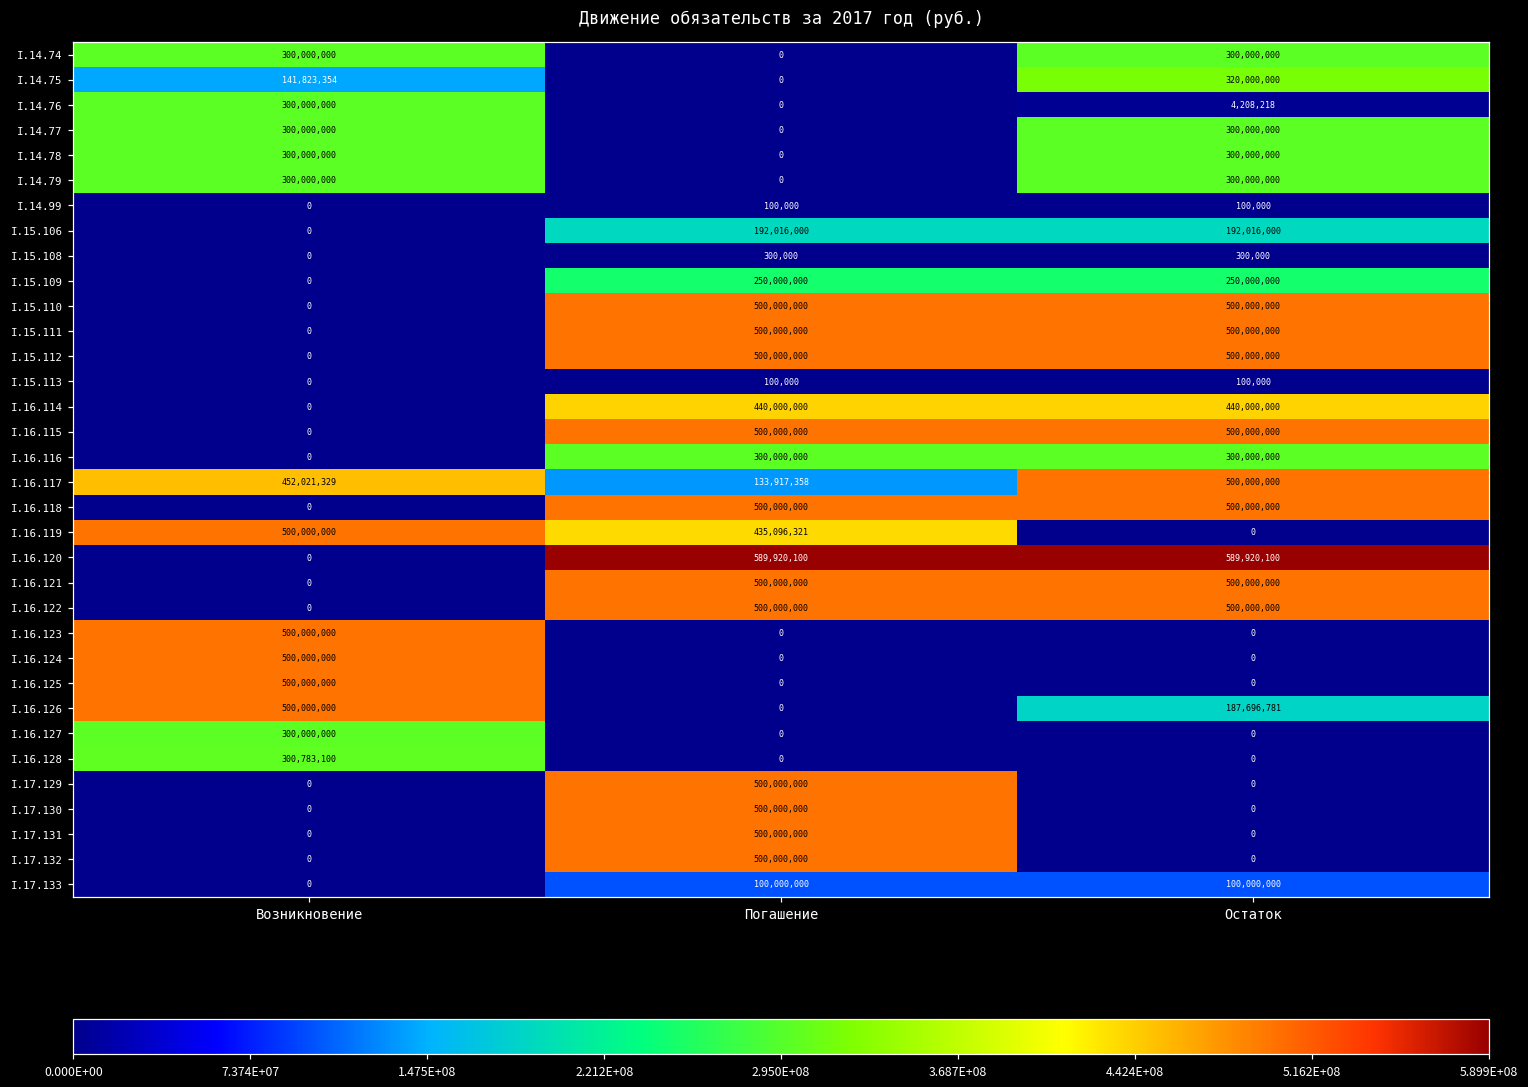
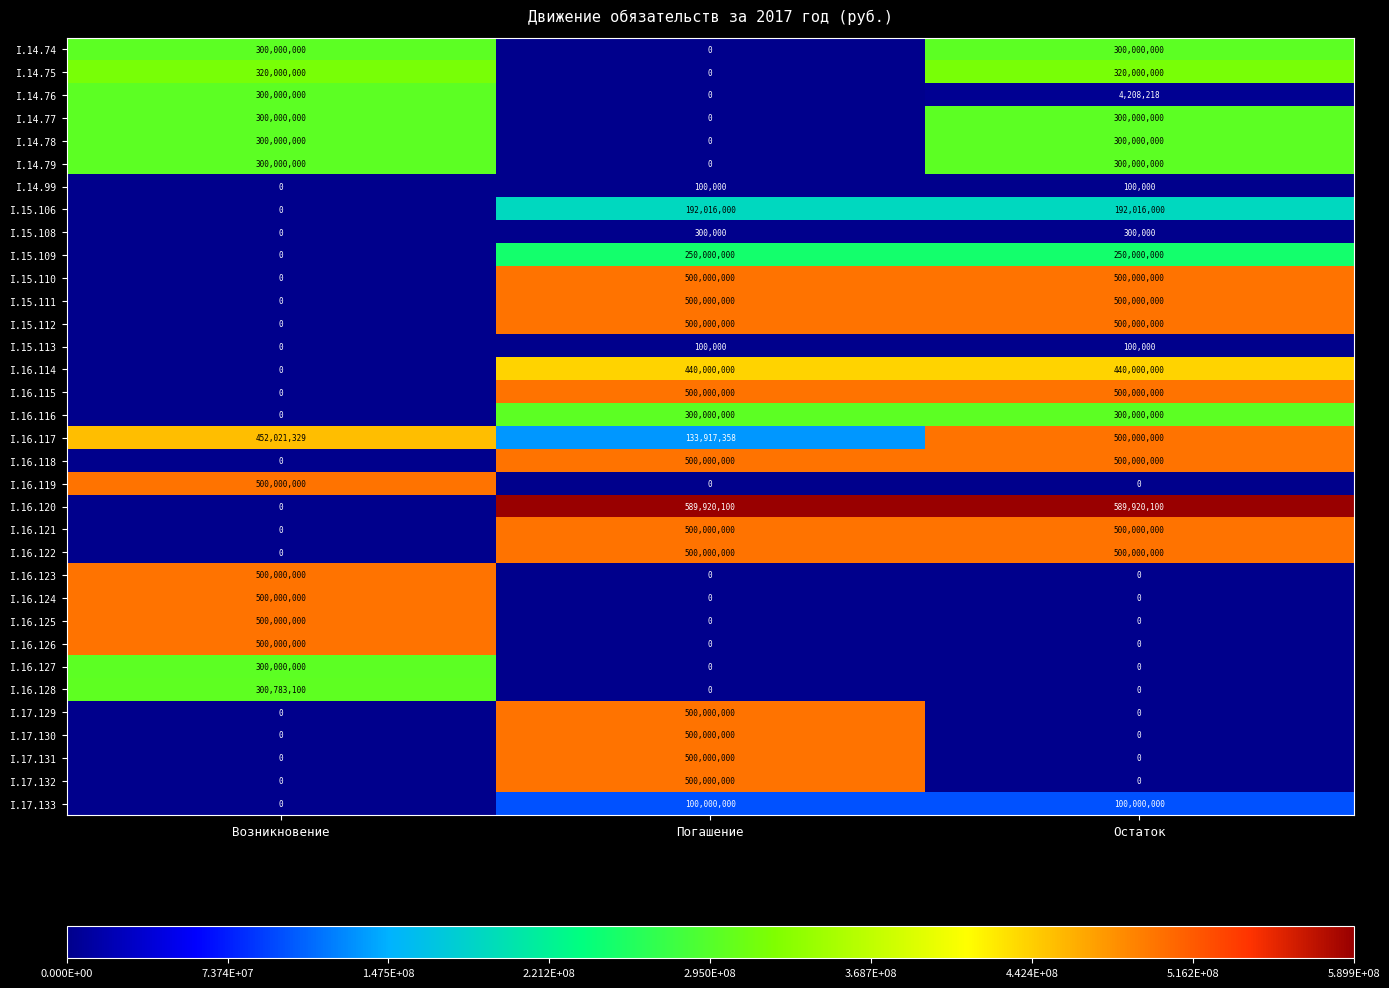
  {
    "I.14.74": {
      "Возникновение": "300,000,000",
      "Погашение": "0",
      "Остаток": "300,000,000"
    },
    "I.14.75": {
-     "Возникновение": "141,823,354",
+     "Возникновение": "320,000,000",
      "Погашение": "0",
      "Остаток": "320,000,000"
    },
    "I.14.76": {
      "Возникновение": "300,000,000",
      "Погашение": "0",
      "Остаток": "4,208,218"
    },
    "I.14.77": {
      "Возникновение": "300,000,000",
      "Погашение": "0",
      "Остаток": "300,000,000"
    },
    "I.14.78": {
      "Возникновение": "300,000,000",
      "Погашение": "0",
      "Остаток": "300,000,000"
    },
    "I.14.79": {
      "Возникновение": "300,000,000",
      "Погашение": "0",
      "Остаток": "300,000,000"
    },
    "I.14.99": {
      "Возникновение": "0",
      "Погашение": "100,000",
      "Остаток": "100,000"
    },
    "I.15.106": {
      "Возникновение": "0",
      "Погашение": "192,016,000",
      "Остаток": "192,016,000"
    },
    "I.15.108": {
      "Возникновение": "0",
      "Погашение": "300,000",
      "Остаток": "300,000"
    },
    "I.15.109": {
      "Возникновение": "0",
      "Погашение": "250,000,000",
      "Остаток": "250,000,000"
    },
    "I.15.110": {
      "Возникновение": "0",
      "Погашение": "500,000,000",
      "Остаток": "500,000,000"
    },
    "I.15.111": {
      "Возникновение": "0",
      "Погашение": "500,000,000",
      "Остаток": "500,000,000"
    },
    "I.15.112": {
      "Возникновение": "0",
      "Погашение": "500,000,000",
      "Остаток": "500,000,000"
    },
    "I.15.113": {
      "Возникновение": "0",
      "Погашение": "100,000",
      "Остаток": "100,000"
    },
    "I.16.114": {
      "Возникновение": "0",
      "Погашение": "440,000,000",
      "Остаток": "440,000,000"
    },
    "I.16.115": {
      "Возникновение": "0",
      "Погашение": "500,000,000",
      "Остаток": "500,000,000"
    },
    "I.16.116": {
      "Возникновение": "0",
      "Погашение": "300,000,000",
      "Остаток": "300,000,000"
    },
    "I.16.117": {
      "Возникновение": "452,021,329",
      "Погашение": "133,917,358",
      "Остаток": "500,000,000"
    },
    "I.16.118": {
      "Возникновение": "0",
      "Погашение": "500,000,000",
      "Остаток": "500,000,000"
    },
    "I.16.119": {
      "Возникновение": "500,000,000",
-     "Погашение": "435,096,321",
+     "Погашение": "0",
      "Остаток": "0"
    },
    "I.16.120": {
      "Возникновение": "0",
      "Погашение": "589,920,100",
      "Остаток": "589,920,100"
    },
    "I.16.121": {
      "Возникновение": "0",
      "Погашение": "500,000,000",
      "Остаток": "500,000,000"
    },
    "I.16.122": {
      "Возникновение": "0",
      "Погашение": "500,000,000",
      "Остаток": "500,000,000"
    },
    "I.16.123": {
      "Возникновение": "500,000,000",
      "Погашение": "0",
      "Остаток": "0"
    },
    "I.16.124": {
      "Возникновение": "500,000,000",
      "Погашение": "0",
      "Остаток": "0"
    },
    "I.16.125": {
      "Возникновение": "500,000,000",
      "Погашение": "0",
      "Остаток": "0"
    },
    "I.16.126": {
      "Возникновение": "500,000,000",
      "Погашение": "0",
-     "Остаток": "187,696,781"
+     "Остаток": "0"
    },
    "I.16.127": {
      "Возникновение": "300,000,000",
      "Погашение": "0",
      "Остаток": "0"
    },
    "I.16.128": {
      "Возникновение": "300,783,100",
      "Погашение": "0",
      "Остаток": "0"
    },
    "I.17.129": {
      "Возникновение": "0",
      "Погашение": "500,000,000",
      "Остаток": "0"
    },
    "I.17.130": {
      "Возникновение": "0",
      "Погашение": "500,000,000",
      "Остаток": "0"
    },
    "I.17.131": {
      "Возникновение": "0",
      "Погашение": "500,000,000",
      "Остаток": "0"
    },
    "I.17.132": {
      "Возникновение": "0",
      "Погашение": "500,000,000",
      "Остаток": "0"
    },
    "I.17.133": {
      "Возникновение": "0",
      "Погашение": "100,000,000",
      "Остаток": "100,000,000"
    }
  }
